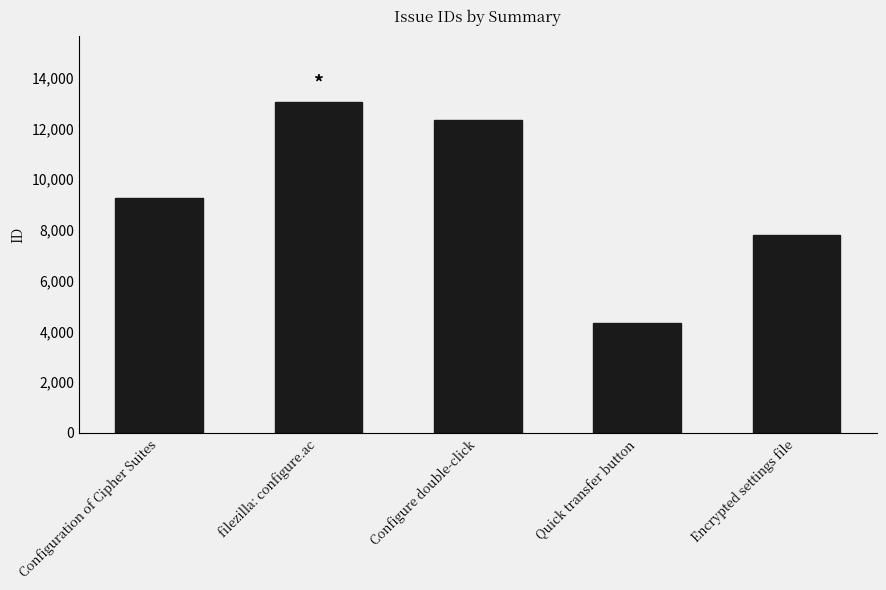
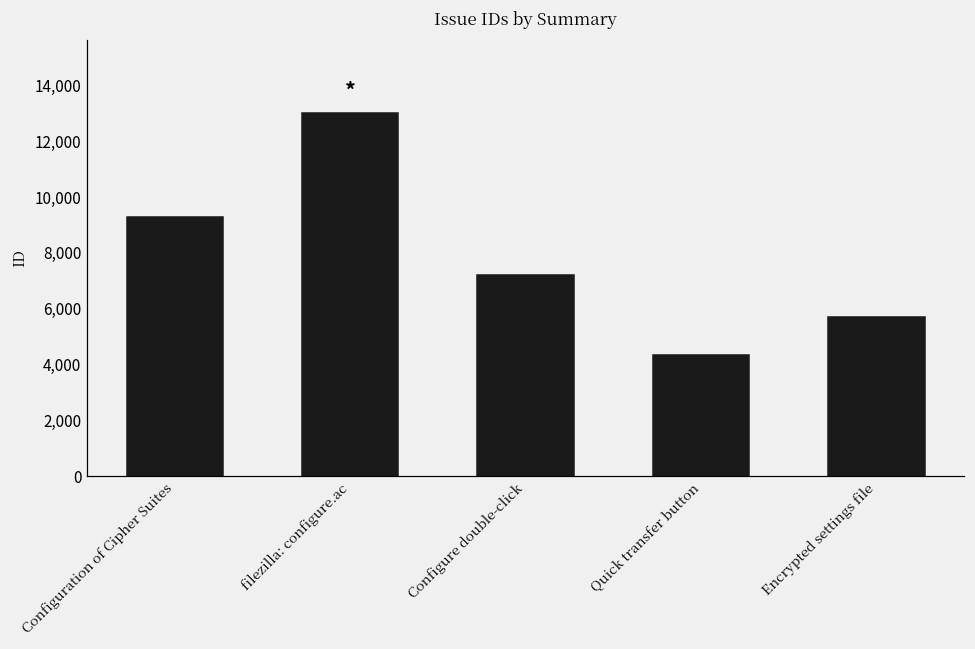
  {
    "Configuration of Cipher Suites": "9,300",
    "filezilla: configure.ac": "13,000",
-   "Configure double-click": "12,300",
+   "Configure double-click": "7,200",
    "Quick transfer button": "4,300",
-   "Encrypted settings file": "7,800"
+   "Encrypted settings file": "5,700"
  }
